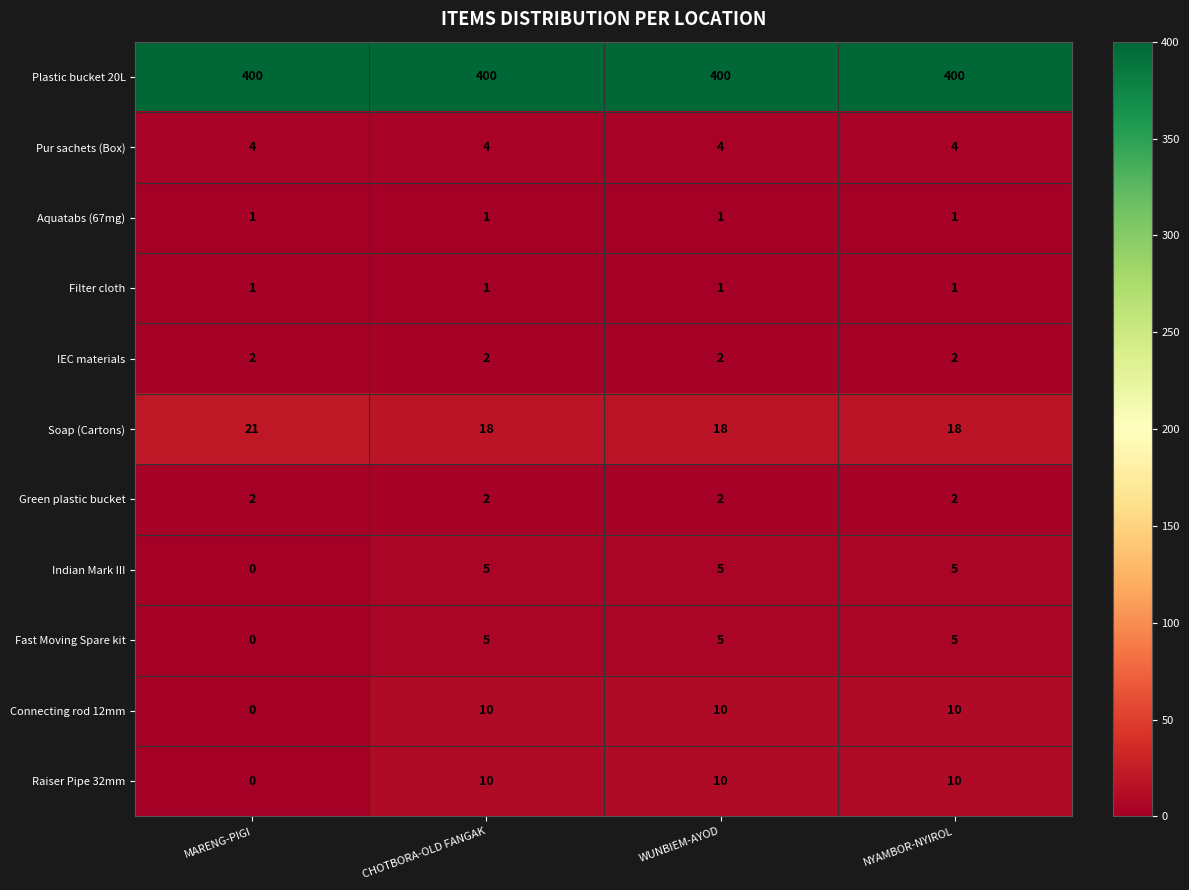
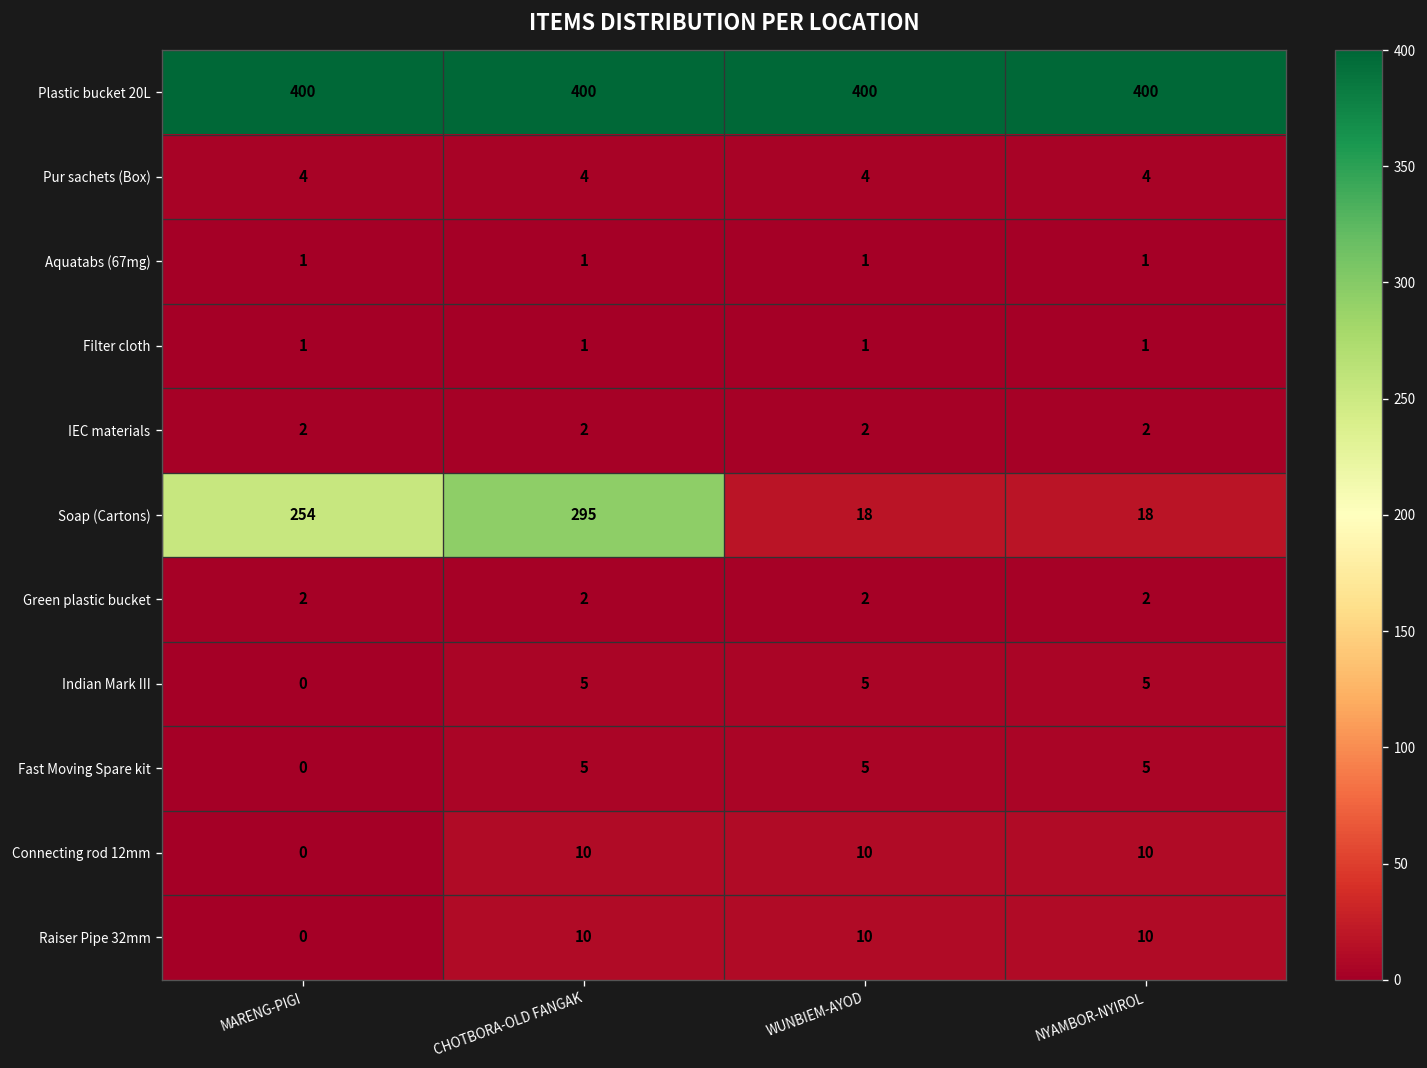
  {
    "Plastic bucket 20L": {
      "MARENG-PIGI": 400,
      "CHOTBORA-OLD FANGAK": 400,
      "WUNBIEM-AYOD": 400,
      "NYAMBOR-NYIROL": 400
    },
    "Pur sachets (Box)": {
      "MARENG-PIGI": 4,
      "CHOTBORA-OLD FANGAK": 4,
      "WUNBIEM-AYOD": 4,
      "NYAMBOR-NYIROL": 4
    },
    "Aquatabs (67mg)": {
      "MARENG-PIGI": 1,
      "CHOTBORA-OLD FANGAK": 1,
      "WUNBIEM-AYOD": 1,
      "NYAMBOR-NYIROL": 1
    },
    "Filter cloth": {
      "MARENG-PIGI": 1,
      "CHOTBORA-OLD FANGAK": 1,
      "WUNBIEM-AYOD": 1,
      "NYAMBOR-NYIROL": 1
    },
    "IEC materials": {
      "MARENG-PIGI": 2,
      "CHOTBORA-OLD FANGAK": 2,
      "WUNBIEM-AYOD": 2,
      "NYAMBOR-NYIROL": 2
    },
    "Soap (Cartons)": {
-     "MARENG-PIGI": 21,
-     "CHOTBORA-OLD FANGAK": 18,
+     "MARENG-PIGI": 254,
+     "CHOTBORA-OLD FANGAK": 295,
      "WUNBIEM-AYOD": 18,
      "NYAMBOR-NYIROL": 18
    },
    "Green plastic bucket": {
      "MARENG-PIGI": 2,
      "CHOTBORA-OLD FANGAK": 2,
      "WUNBIEM-AYOD": 2,
      "NYAMBOR-NYIROL": 2
    },
    "Indian Mark III": {
      "MARENG-PIGI": 0,
      "CHOTBORA-OLD FANGAK": 5,
      "WUNBIEM-AYOD": 5,
      "NYAMBOR-NYIROL": 5
    },
    "Fast Moving Spare kit": {
      "MARENG-PIGI": 0,
      "CHOTBORA-OLD FANGAK": 5,
      "WUNBIEM-AYOD": 5,
      "NYAMBOR-NYIROL": 5
    },
    "Connecting rod 12mm": {
      "MARENG-PIGI": 0,
      "CHOTBORA-OLD FANGAK": 10,
      "WUNBIEM-AYOD": 10,
      "NYAMBOR-NYIROL": 10
    },
    "Raiser Pipe 32mm": {
      "MARENG-PIGI": 0,
      "CHOTBORA-OLD FANGAK": 10,
      "WUNBIEM-AYOD": 10,
      "NYAMBOR-NYIROL": 10
    }
  }
